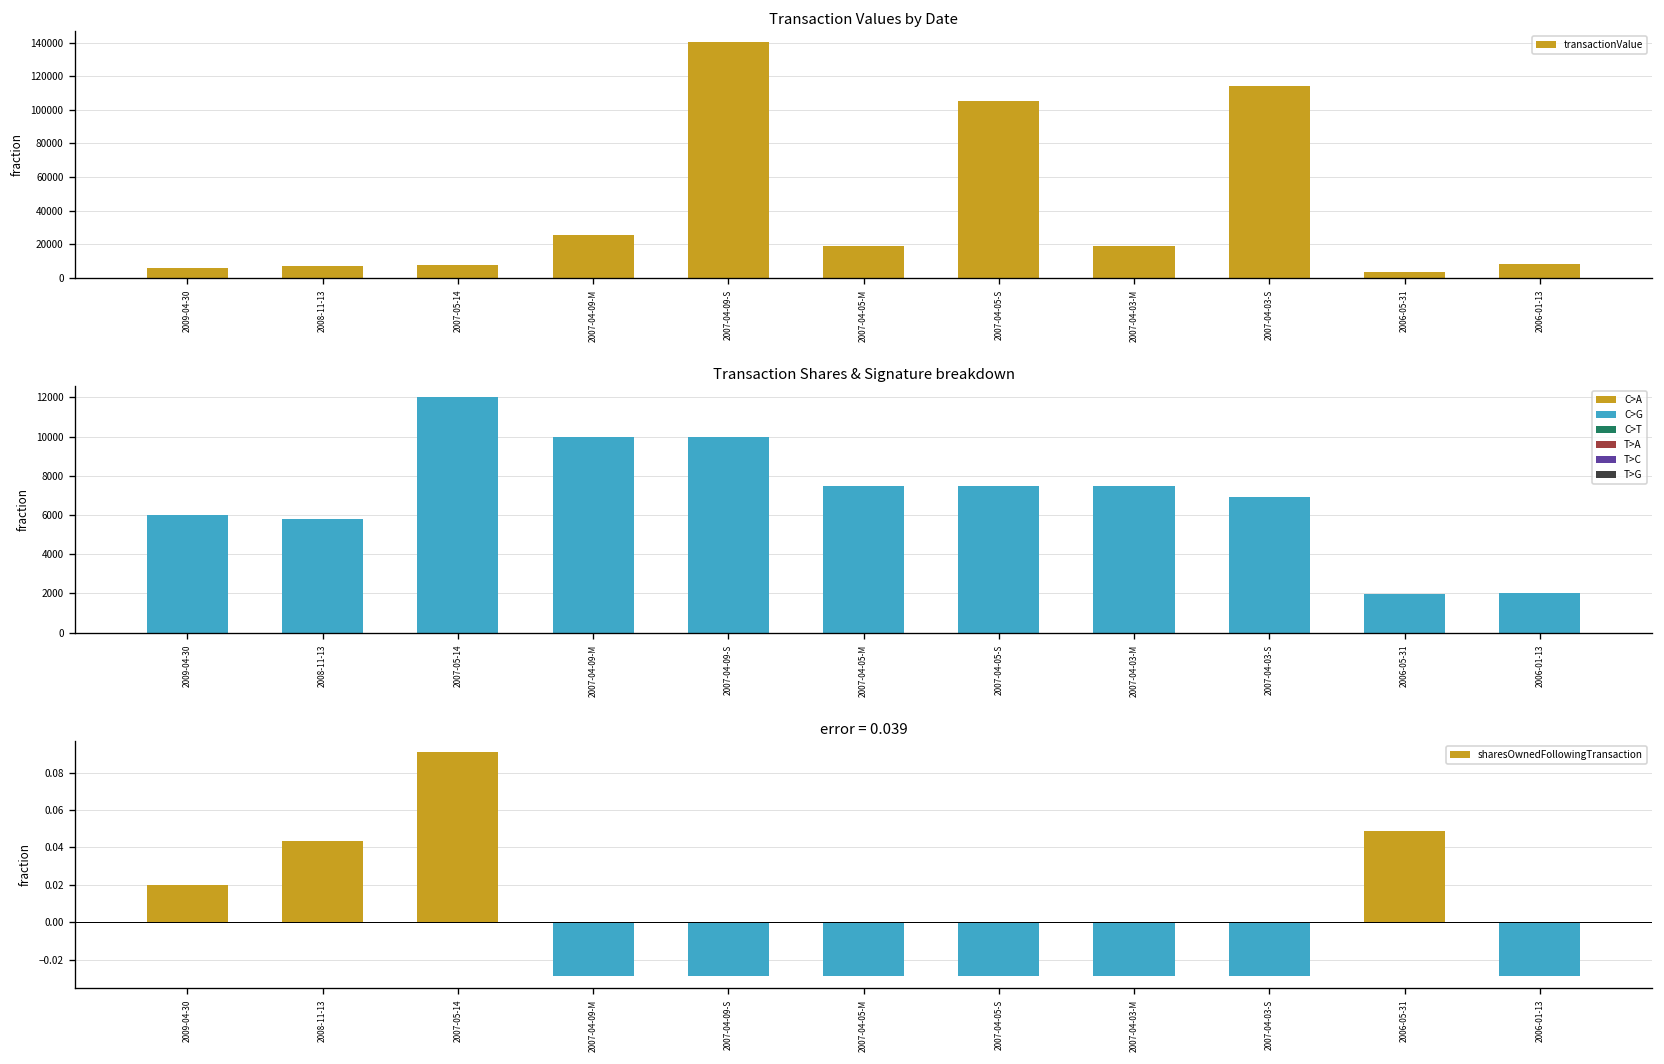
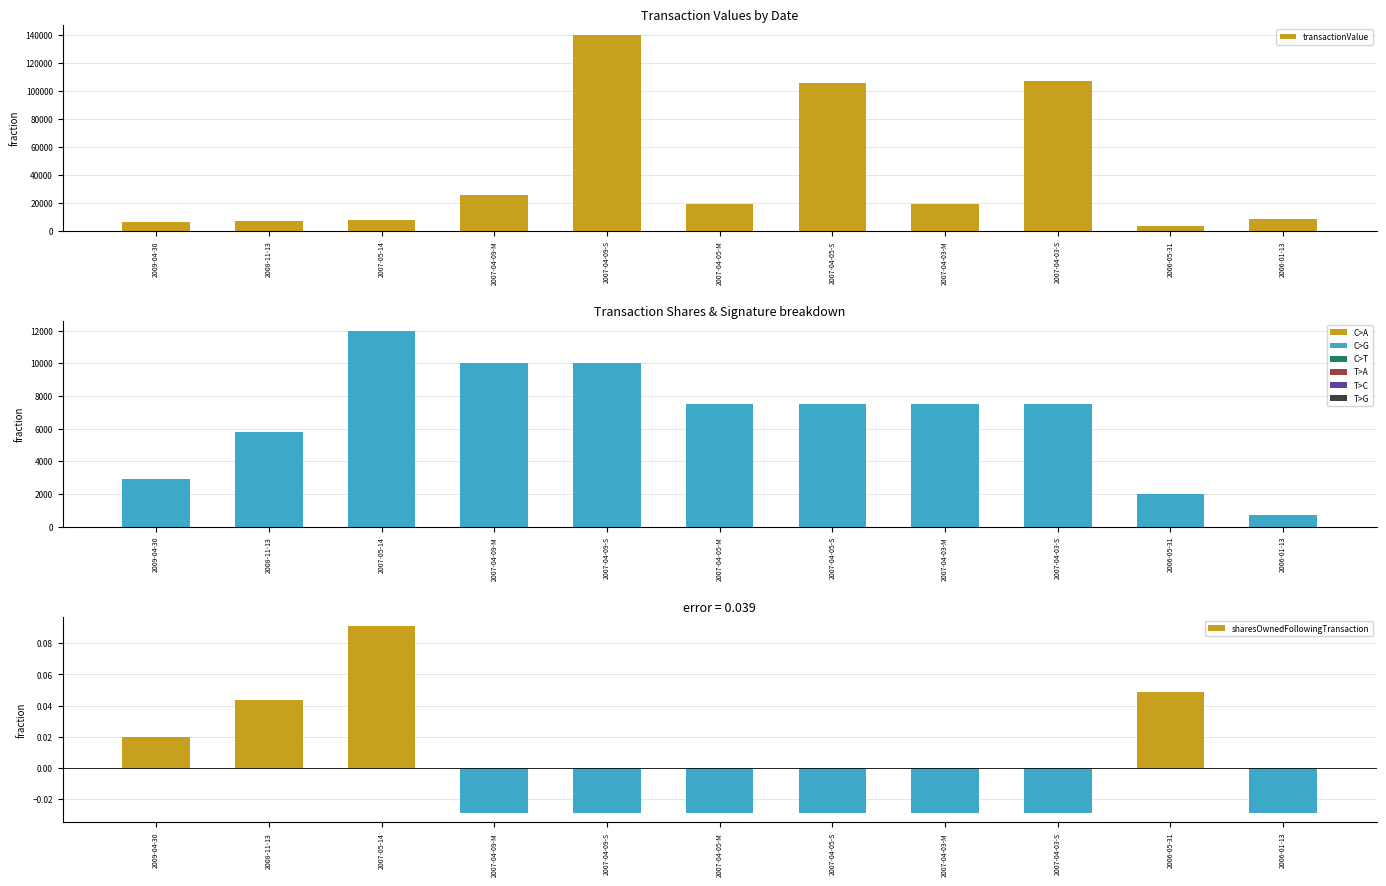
  {
    "Transaction Values by Date": {
      "2009-04-30": 6000,
      "2008-11-13": 7000,
      "2007-05-14": 8000,
      "2007-04-09-M": 25000,
      "2007-04-09-S": 140000,
      "2007-04-05-M": 19000,
      "2007-04-05-S": 105000,
      "2007-04-03-M": 19000,
-     "2007-04-03-S": 114000,
+     "2007-04-03-S": 107000,
      "2006-05-31": 3000,
      "2006-01-13": 8000
    },
    "Transaction Shares & Signature breakdown": {
-     "2009-04-30": 6000,
+     "2009-04-30": 2900,
      "2008-11-13": 5800,
      "2007-05-14": 12000,
      "2007-04-09-M": 10000,
      "2007-04-09-S": 10000,
      "2007-04-05-M": 7500,
      "2007-04-05-S": 7500,
      "2007-04-03-M": 7500,
-     "2007-04-03-S": 6900,
+     "2007-04-03-S": 7500,
      "2006-05-31": 2000,
-     "2006-01-13": 2000
+     "2006-01-13": 700
    },
    "error = 0.039": {
      "2009-04-30": 0.020,
      "2008-11-13": 0.043,
      "2007-05-14": 0.091,
      "2007-04-09-M": -0.029,
      "2007-04-09-S": -0.029,
      "2007-04-05-M": -0.029,
      "2007-04-05-S": -0.029,
      "2007-04-03-M": -0.029,
      "2007-04-03-S": -0.029,
      "2006-05-31": 0.049,
      "2006-01-13": -0.029
    }
  }
